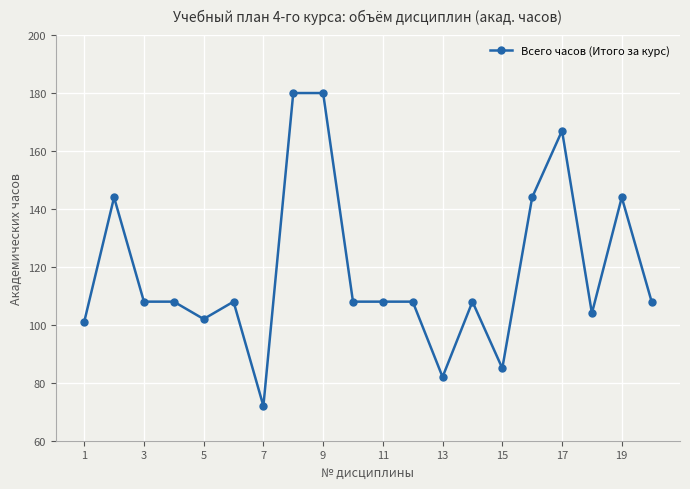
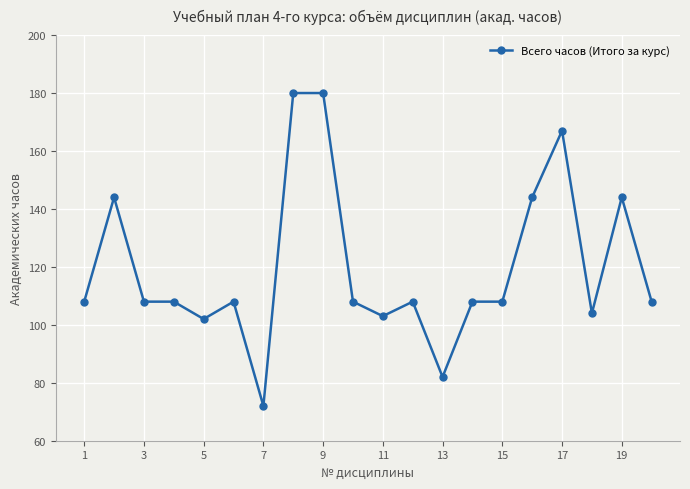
  {
-   "1": 101,
+   "1": 108,
    "3": 108,
    "5": 102,
    "7": 72,
    "9": 180,
-   "11": 108,
+   "11": 103,
    "13": 82,
-   "15": 85,
+   "15": 108,
    "17": 167,
    "19": 144
  }
